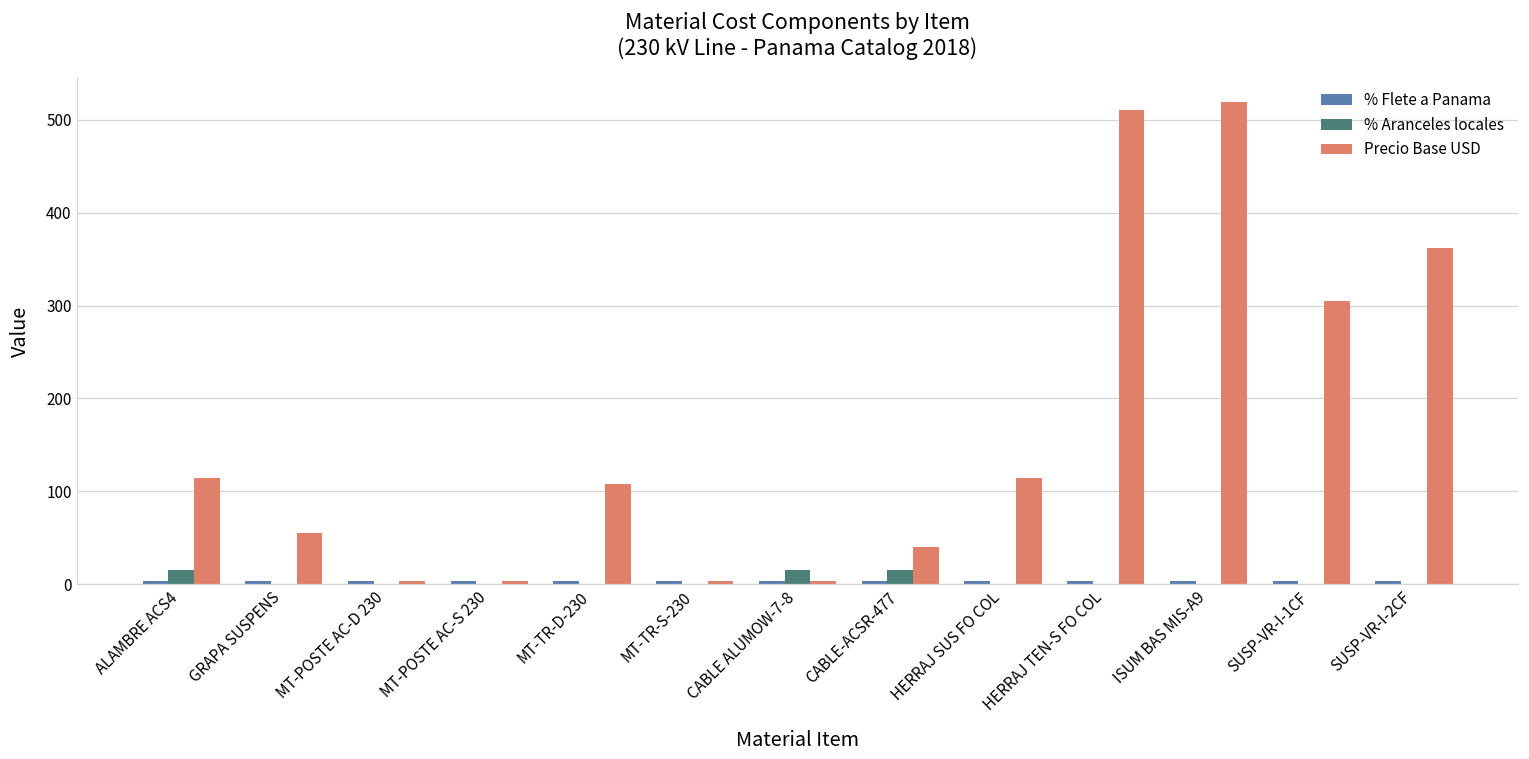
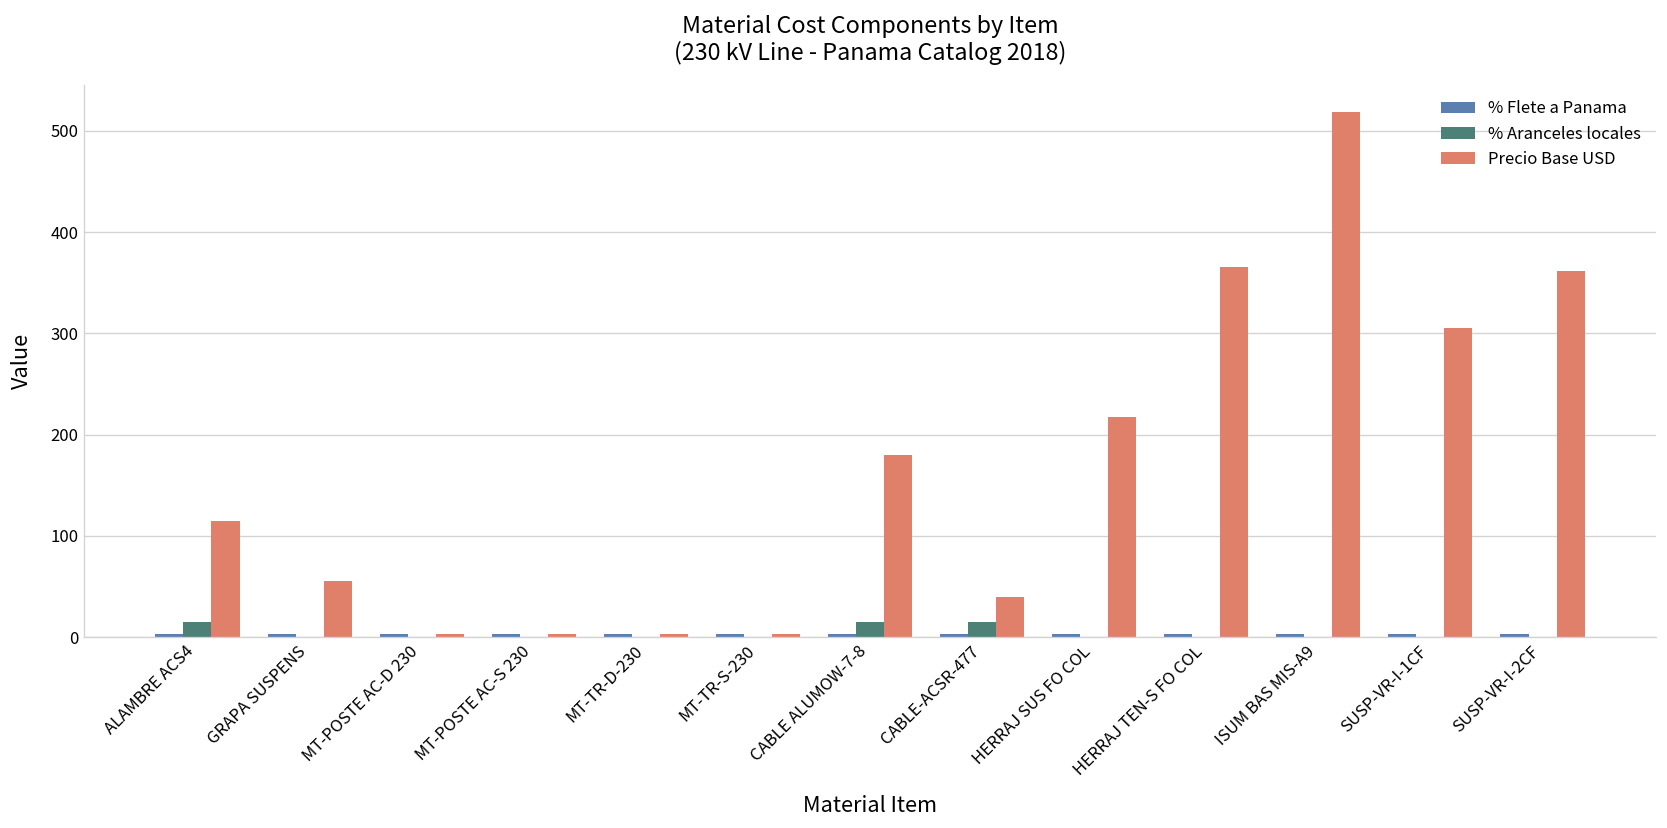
  {
    "Precio Base USD": {
      "ALAMBRE ACS4": 110,
      "GRAPA SUSPENS": 60,
      "MT-POSTE AC-D 230": 0,
      "MT-POSTE AC-S 230": 0,
-     "MT-TR-D-230": 110,
+     "MT-TR-D-230": 0,
      "MT-TR-S-230": 0,
-     "CABLE ALUMOW-7-8": 0,
+     "CABLE ALUMOW-7-8": 180,
      "CABLE-ACSR-477": 40,
-     "HERRAJ SUS FO COL": 110,
-     "HERRAJ TEN-S FO COL": 510,
+     "HERRAJ SUS FO COL": 220,
+     "HERRAJ TEN-S FO COL": 370,
      "ISUM BAS MIS-A9": 520,
      "SUSP-VR-I-1CF": 310,
      "SUSP-VR-I-2CF": 360
    }
  }
